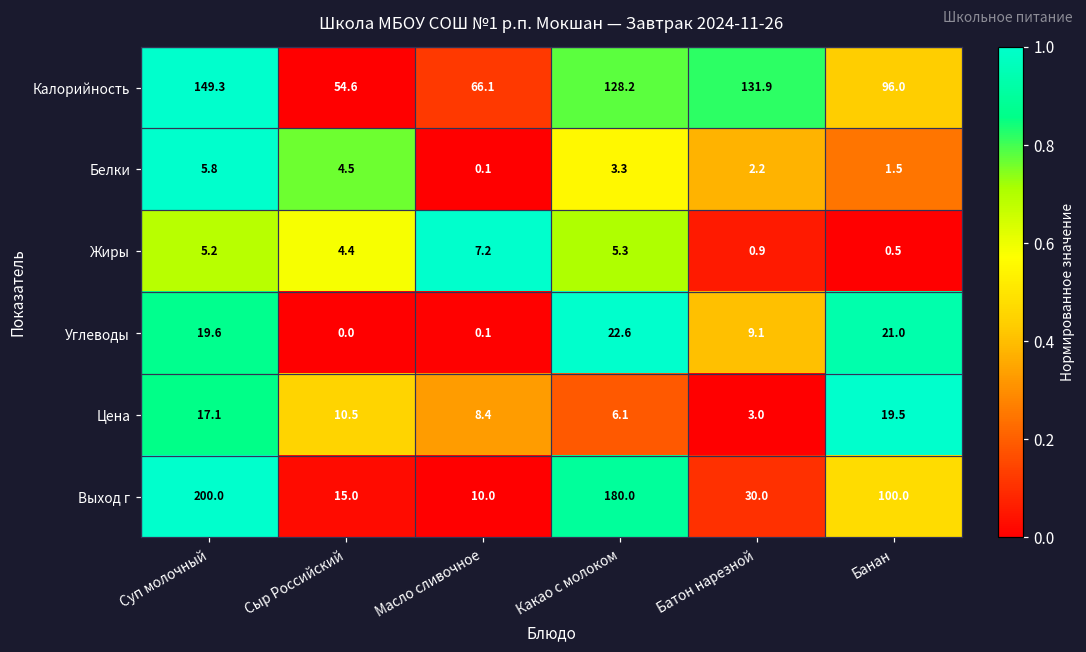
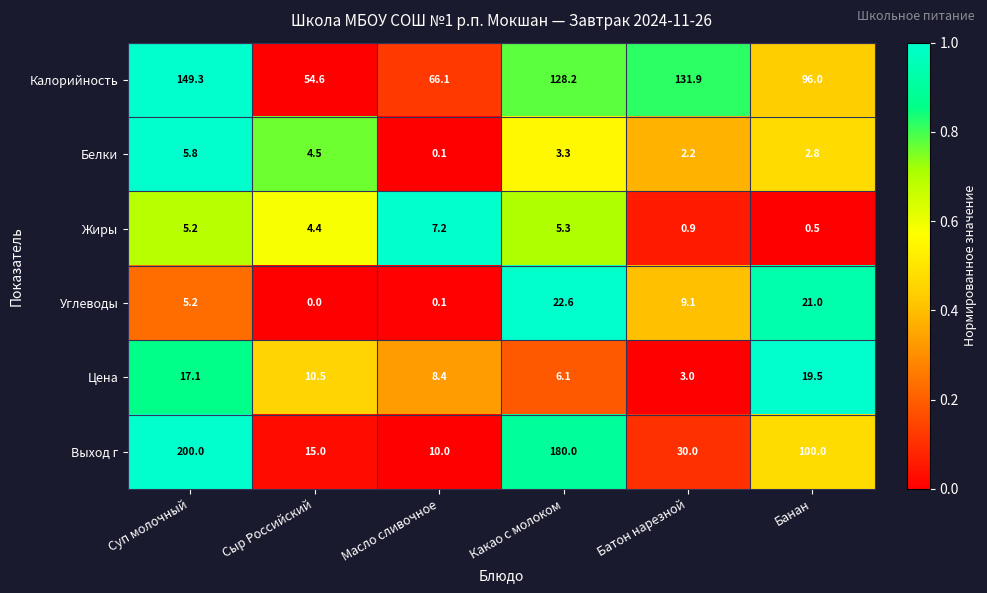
  {
    "Калорийность": {
      "Суп молочный": 149.3,
      "Сыр Российский": 54.6,
      "Масло сливочное": 66.1,
      "Какао с молоком": 128.2,
      "Батон нарезной": 131.9,
      "Банан": 96.0
    },
    "Белки": {
      "Суп молочный": 5.8,
      "Сыр Российский": 4.5,
      "Масло сливочное": 0.1,
      "Какао с молоком": 3.3,
      "Батон нарезной": 2.2,
-     "Банан": 1.5
+     "Банан": 2.8
    },
    "Жиры": {
      "Суп молочный": 5.2,
      "Сыр Российский": 4.4,
      "Масло сливочное": 7.2,
      "Какао с молоком": 5.3,
      "Батон нарезной": 0.9,
      "Банан": 0.5
    },
    "Углеводы": {
-     "Суп молочный": 19.6,
+     "Суп молочный": 5.2,
      "Сыр Российский": 0.0,
      "Масло сливочное": 0.1,
      "Какао с молоком": 22.6,
      "Батон нарезной": 9.1,
      "Банан": 21.0
    },
    "Цена": {
      "Суп молочный": 17.1,
      "Сыр Российский": 10.5,
      "Масло сливочное": 8.4,
      "Какао с молоком": 6.1,
      "Батон нарезной": 3.0,
      "Банан": 19.5
    },
    "Выход г": {
      "Суп молочный": 200.0,
      "Сыр Российский": 15.0,
      "Масло сливочное": 10.0,
      "Какао с молоком": 180.0,
      "Батон нарезной": 30.0,
      "Банан": 100.0
    }
  }
